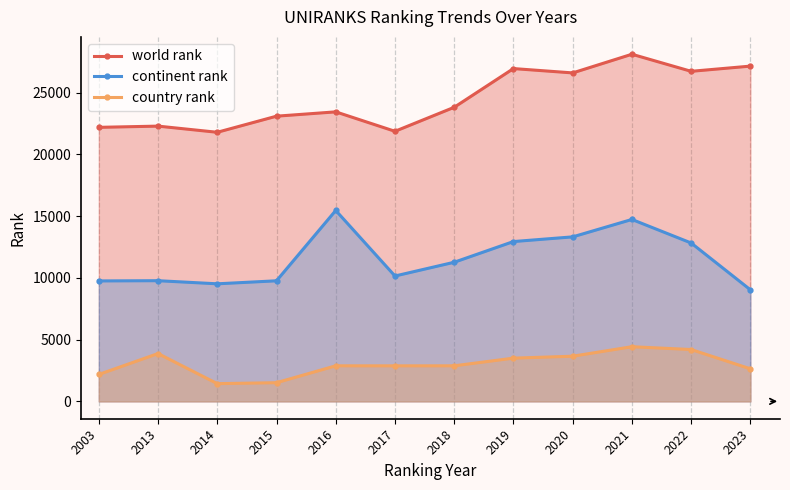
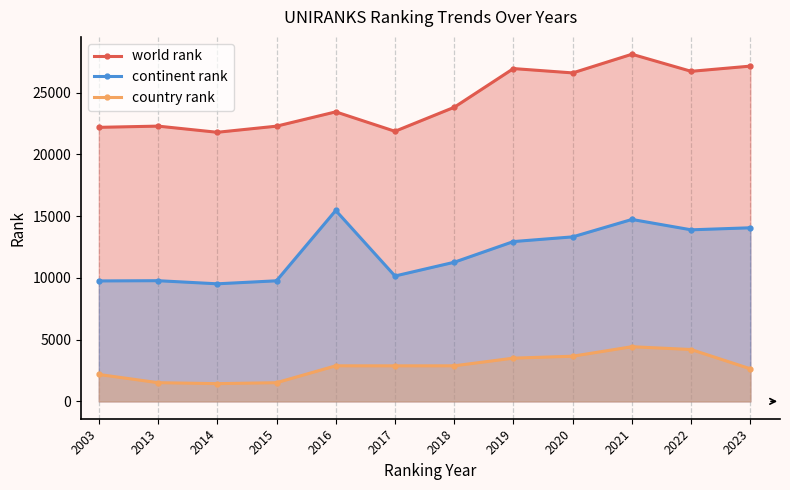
  {
    "world rank": {
      "2003": 22200,
      "2013": 22300,
      "2014": 21800,
-     "2015": 23100,
+     "2015": 22300,
      "2016": 23400,
      "2017": 21900,
      "2018": 23800,
      "2019": 26900,
      "2020": 26600,
      "2021": 28100,
      "2022": 26700,
      "2023": 27100
    },
    "continent rank": {
      "2003": 9800,
      "2013": 9800,
      "2014": 9500,
      "2015": 9800,
      "2016": 15500,
      "2017": 10200,
      "2018": 11300,
      "2019": 12900,
      "2020": 13300,
      "2021": 14700,
-     "2022": 12800,
-     "2023": 9000
+     "2022": 13900,
+     "2023": 14100
    },
    "country rank": {
      "2003": 2200,
-     "2013": 3900,
+     "2013": 1500,
      "2014": 1400,
      "2015": 1500,
      "2016": 2900,
      "2017": 2900,
      "2018": 2900,
      "2019": 3500,
      "2020": 3700,
      "2021": 4400,
      "2022": 4200,
      "2023": 2600
    }
  }
